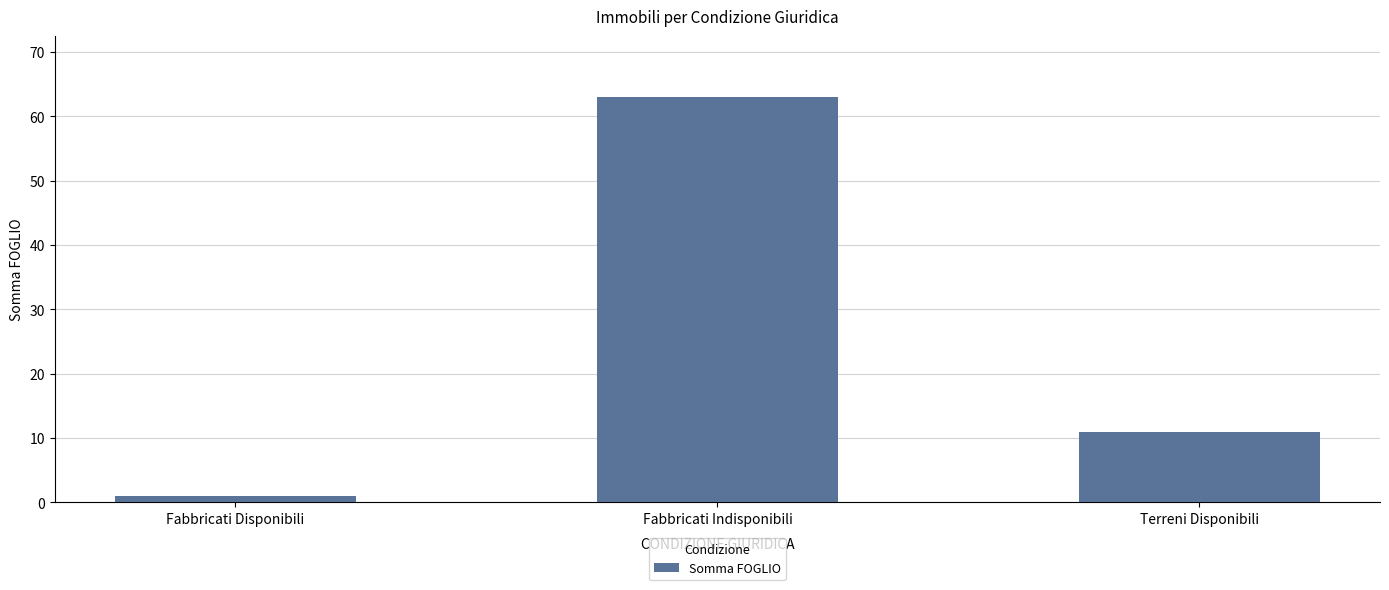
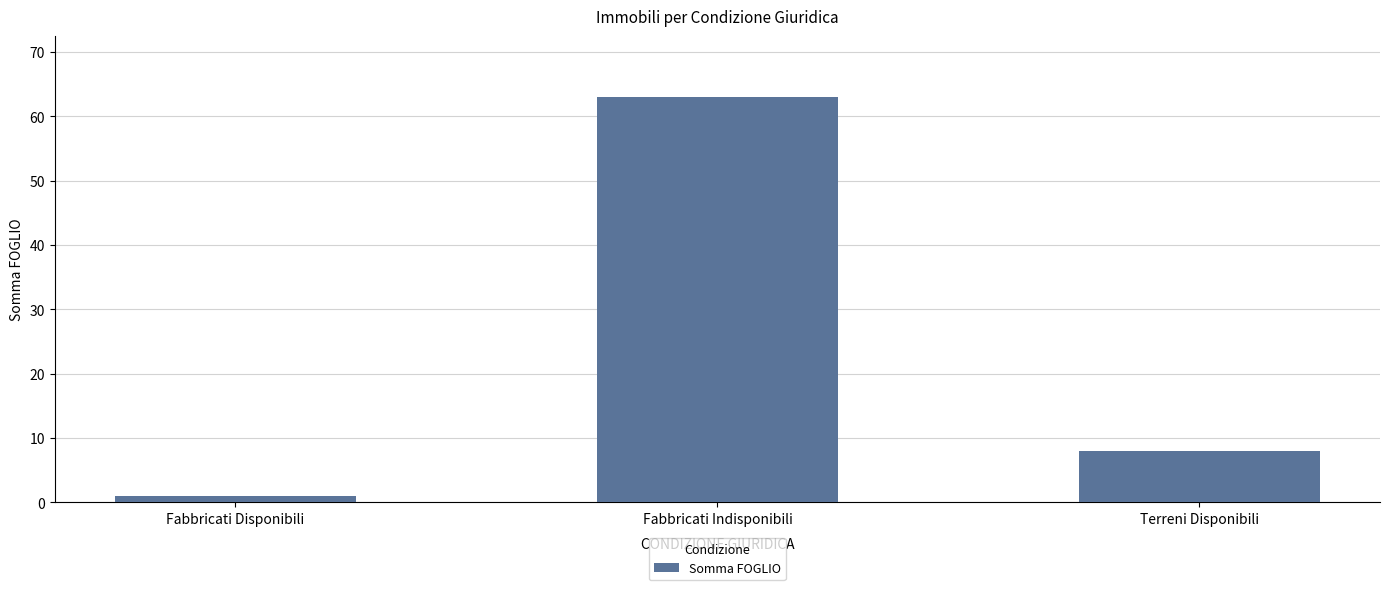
  {
    "Fabbricati Disponibili": 1,
    "Fabbricati Indisponibili": 63,
-   "Terreni Disponibili": 11
+   "Terreni Disponibili": 8
  }
